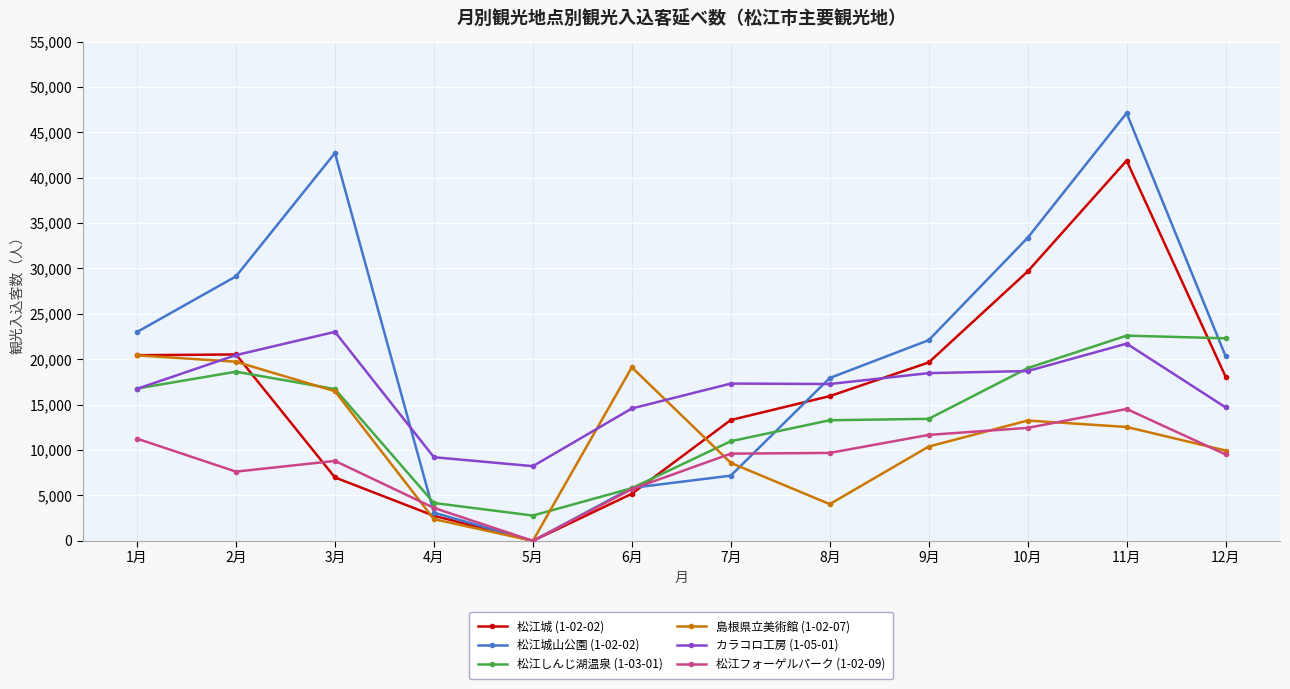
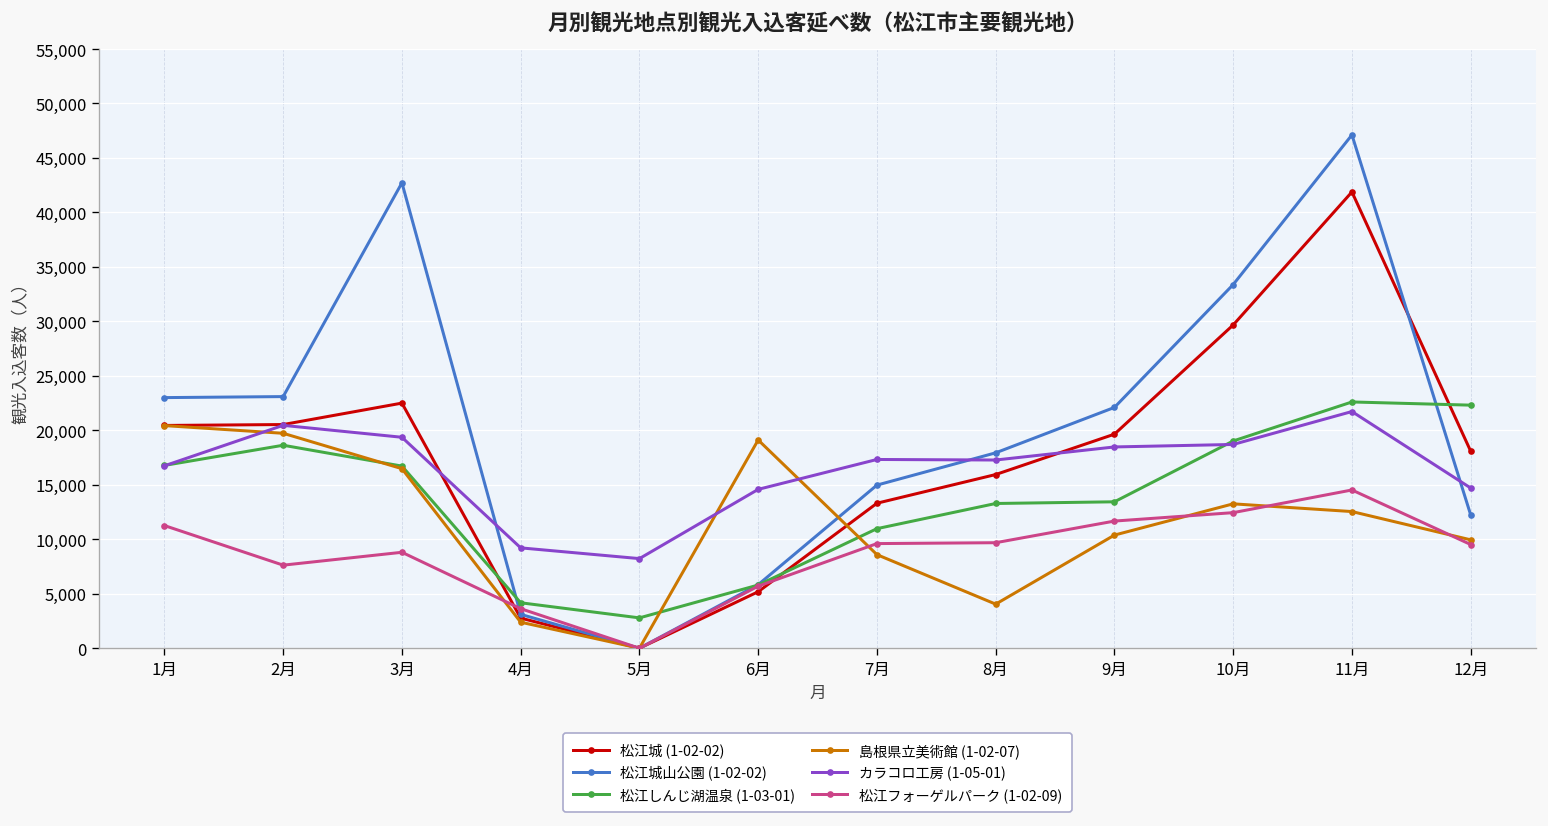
  {
    "松江城 (1-02-02)": {
-     "3月": "7,000",
+     "3月": "22,000",
      "4月": "3,000",
      "6月": "5,000",
      "7月": "13,000",
      "8月": "16,000",
      "9月": "20,000",
      "10月": "30,000",
      "11月": "42,000",
      "12月": "18,000"
    },
    "松江城山公園 (1-02-02)": {
      "1月": "23,000",
-     "2月": "29,000",
+     "2月": "23,000",
      "3月": "43,000",
      "4月": "3,000",
-     "7月": "7,000",
+     "7月": "15,000",
      "8月": "18,000",
      "9月": "22,000",
      "10月": "33,000",
      "11月": "47,000",
-     "12月": "20,000"
+     "12月": "12,000"
    },
    "松江しんじ湖温泉 (1-03-01)": {
      "2月": "19,000",
      "4月": "4,000",
      "5月": "3,000",
      "7月": "11,000",
      "8月": "13,000",
      "9月": "13,000",
      "10月": "19,000",
      "11月": "23,000",
      "12月": "22,000"
    },
    "島根県立美術館 (1-02-07)": {
      "2月": "20,000",
      "4月": "2,000",
      "6月": "19,000",
      "7月": "9,000",
      "8月": "4,000",
      "9月": "10,000",
      "10月": "13,000",
      "11月": "13,000",
      "12月": "10,000"
    },
    "カラコロ工房 (1-05-01)": {
-     "3月": "23,000",
+     "3月": "19,000",
      "4月": "9,000",
      "5月": "8,000",
      "6月": "15,000",
      "7月": "17,000",
      "8月": "17,000",
      "9月": "18,000",
      "10月": "19,000",
      "11月": "22,000",
      "12月": "15,000"
    },
    "松江フォーゲルパーク (1-02-09)": {
      "1月": "11,000",
      "2月": "8,000",
      "3月": "9,000",
      "4月": "4,000",
      "7月": "10,000",
      "8月": "10,000",
      "9月": "12,000",
      "10月": "12,000",
      "11月": "15,000",
      "12月": "10,000"
    }
  }
